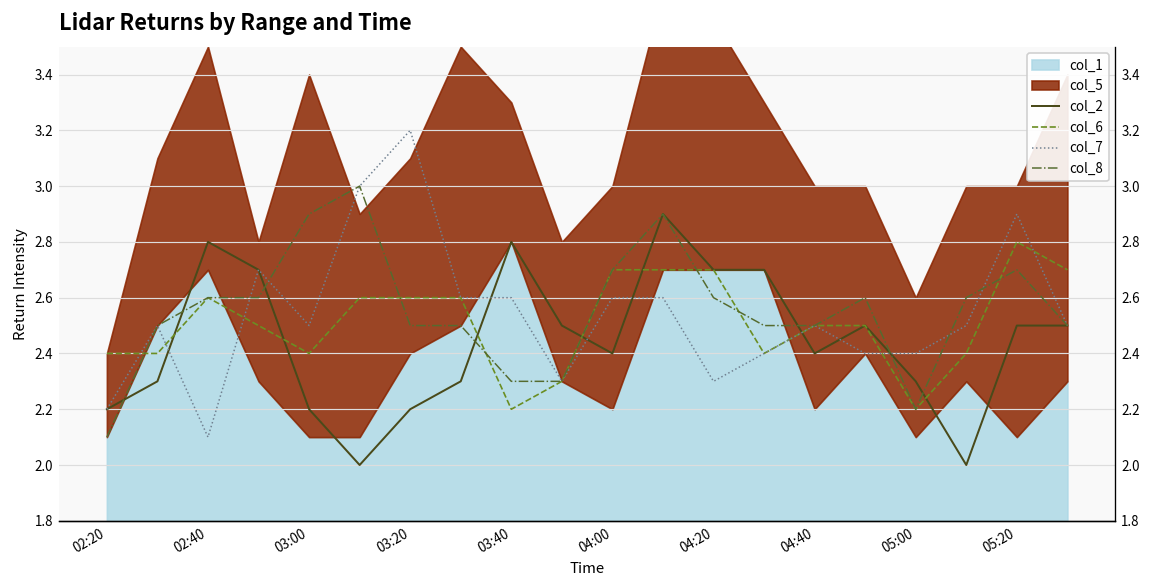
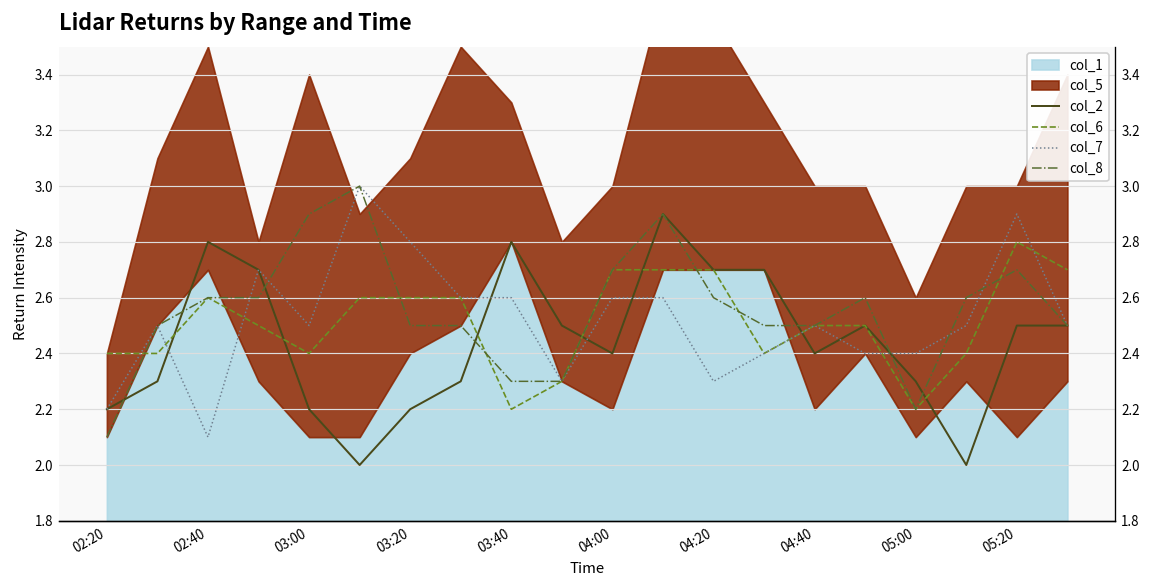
  {
    "col_1": {
      "02:40": 2.7,
      "03:00": 2.1,
      "03:20": 2.4,
      "04:00": 2.2,
      "04:40": 2.2,
      "05:00": 2.1,
      "05:20": 2.1
    },
    "col_5": {
      "02:40": 0.8,
      "03:00": 1.3,
      "03:20": 0.7,
      "03:40": 0.5,
      "04:00": 0.8,
      "04:40": 0.8,
      "05:00": 0.5,
      "05:20": 0.9
    },
    "col_7": {
      "02:40": 2.1,
      "03:00": 2.5,
-     "03:20": 3.2,
+     "03:20": 2.8,
      "03:40": 2.6,
      "04:00": 2.6,
      "04:20": 2.3,
      "05:00": 2.4,
      "05:20": 2.9
    }
  }
